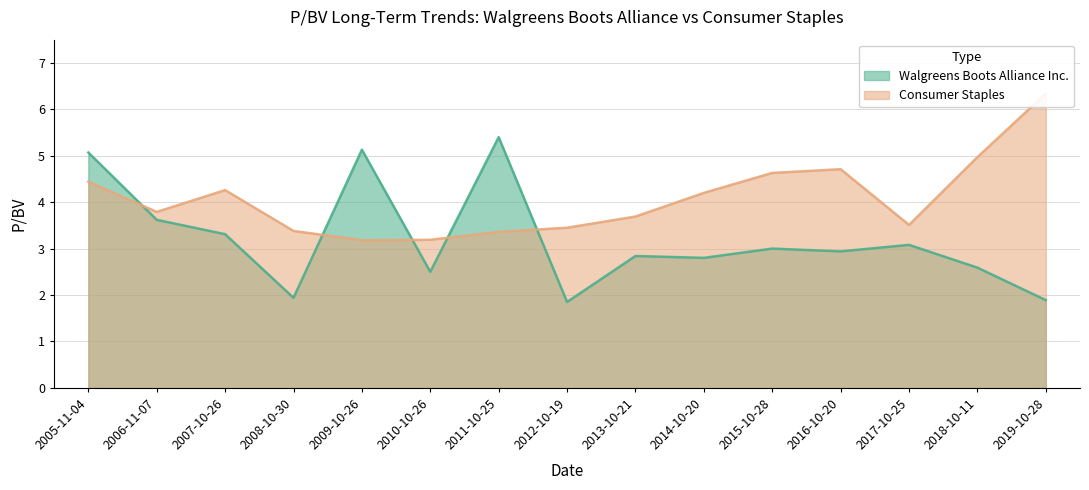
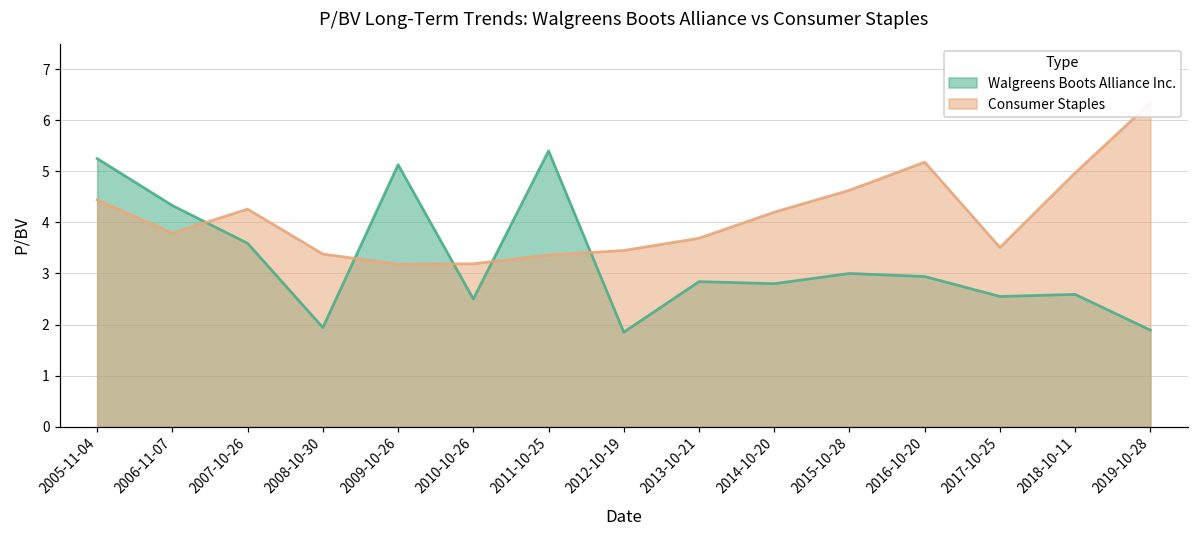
  {
    "Walgreens Boots Alliance Inc.": {
-     "2005-11-04": 5.1,
-     "2006-11-07": 3.6,
-     "2007-10-26": 3.3,
+     "2005-11-04": 5.3,
+     "2006-11-07": 4.3,
+     "2007-10-26": 3.6,
      "2008-10-30": 1.9,
      "2009-10-26": 5.1,
      "2010-10-26": 2.5,
      "2011-10-25": 5.4,
      "2012-10-19": 1.9,
      "2013-10-21": 2.8,
      "2014-10-20": 2.8,
      "2015-10-28": 3.0,
      "2016-10-20": 2.9,
-     "2017-10-25": 3.1,
+     "2017-10-25": 2.6,
      "2018-10-11": 2.6,
      "2019-10-28": 1.9
    },
    "Consumer Staples": {
      "2005-11-04": 4.4,
      "2006-11-07": 3.8,
      "2007-10-26": 4.3,
      "2008-10-30": 3.4,
      "2009-10-26": 3.2,
      "2010-10-26": 3.2,
      "2011-10-25": 3.4,
      "2012-10-19": 3.5,
      "2013-10-21": 3.7,
      "2014-10-20": 4.2,
      "2015-10-28": 4.6,
-     "2016-10-20": 4.7,
+     "2016-10-20": 5.2,
      "2017-10-25": 3.5,
      "2018-10-11": 5.0
    }
  }
